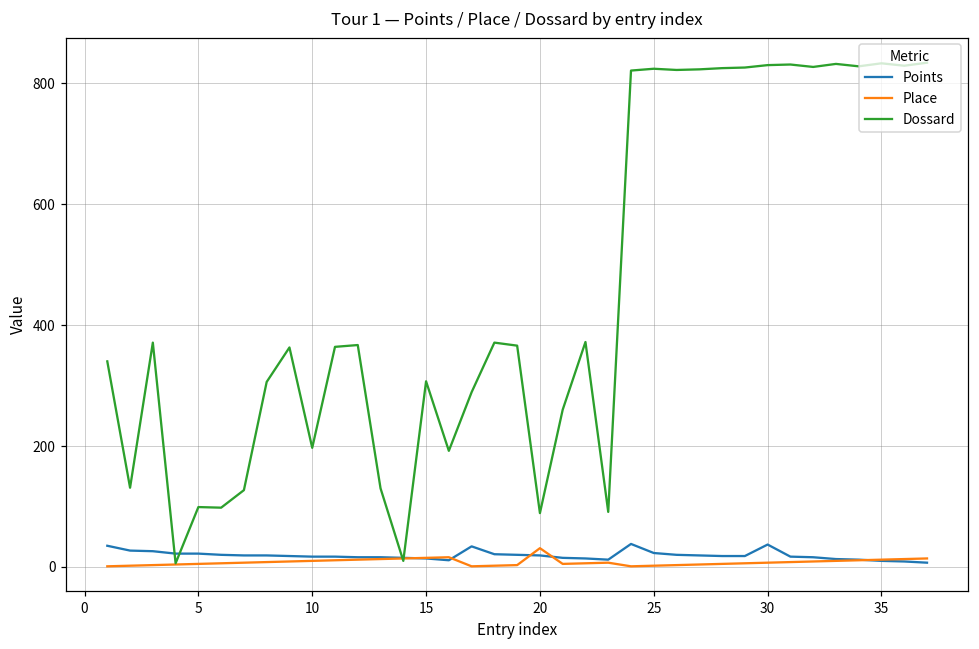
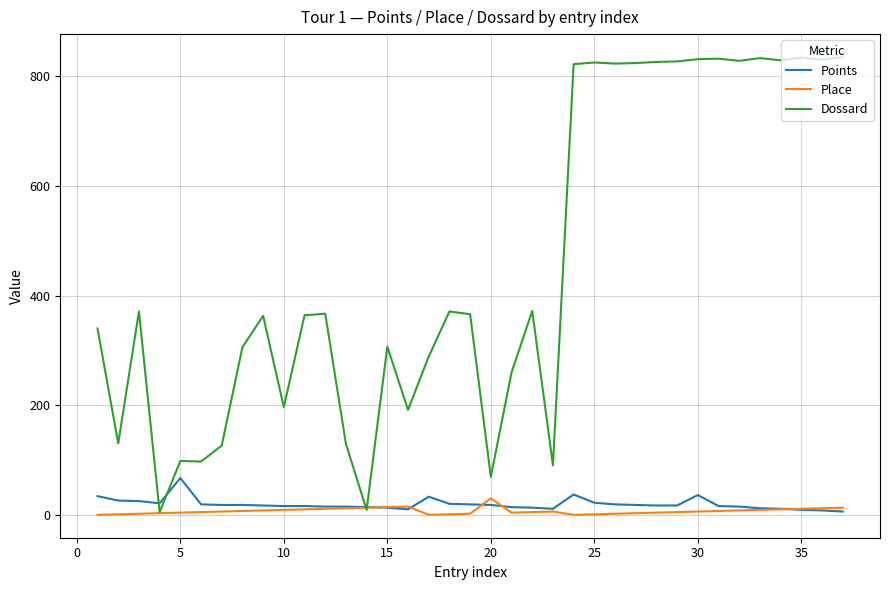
  {
    "Points": {
-     "5": 20,
+     "5": 70,
      "10": 20,
      "20": 20,
      "25": 20,
      "30": 40
    },
    "Place": {
      "5": 10,
      "10": 10,
      "20": 30,
      "25": 0,
      "30": 10
    },
    "Dossard": {
      "5": 100,
      "10": 200,
      "15": 310,
-     "20": 90,
+     "20": 70,
      "25": 820,
      "30": 830
    }
  }
